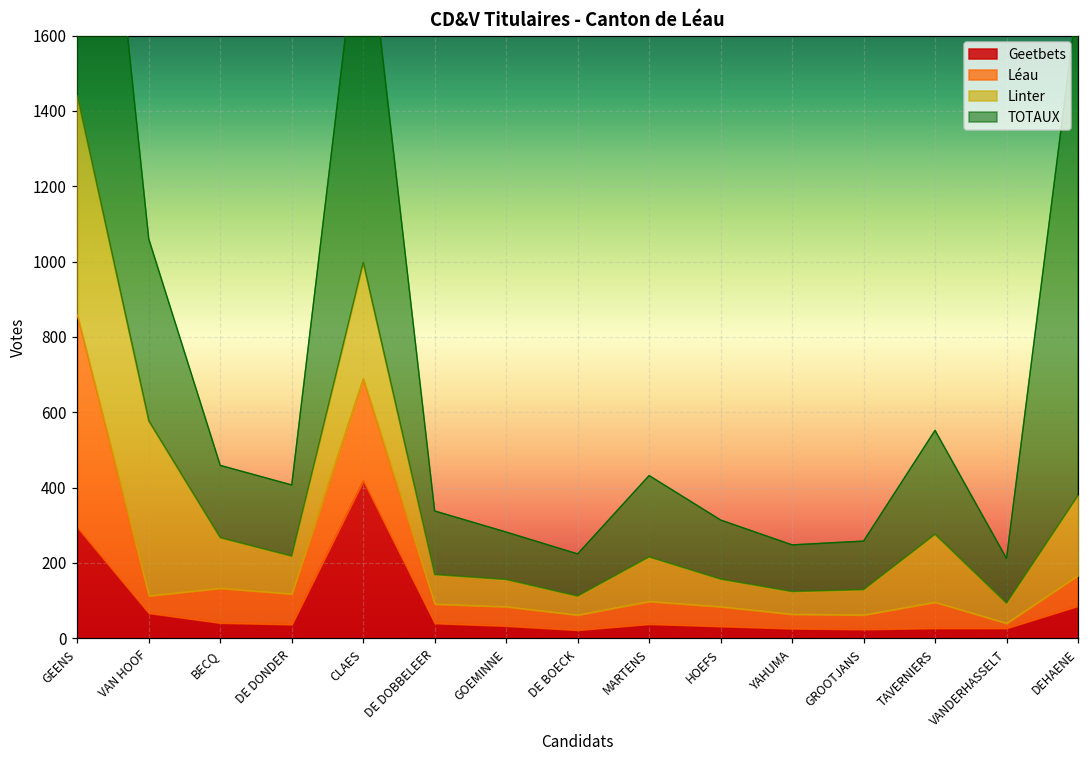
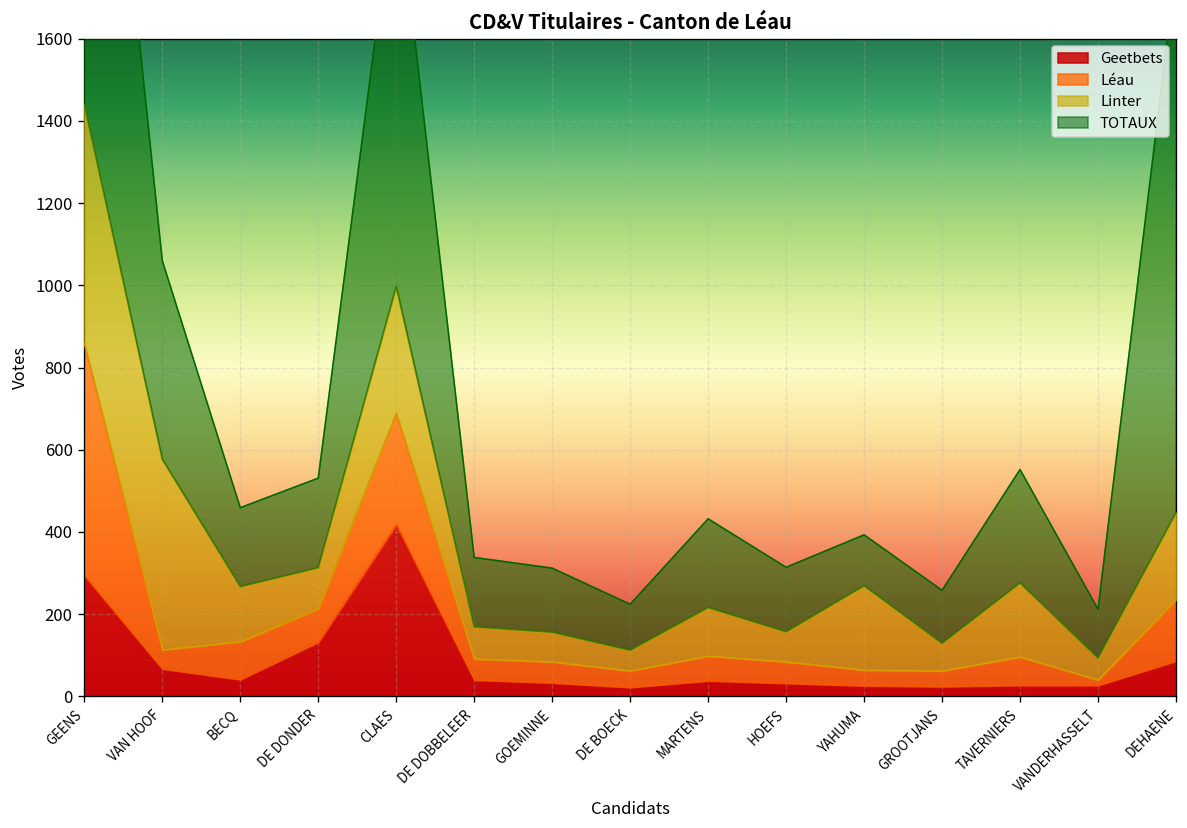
  {
    "Geetbets": {
      "GEENS": 290,
      "VAN HOOF": 70,
      "BECQ": 40,
-     "DE DONDER": 40,
+     "DE DONDER": 130,
      "CLAES": 420,
      "DE DOBBELEER": 40,
      "GOEMINNE": 30,
      "DE BOECK": 20,
      "MARTENS": 40,
      "HOEFS": 30,
      "YAHUMA": 30,
      "GROOTJANS": 20,
      "TAVERNIERS": 30,
      "VANDERHASSELT": 30,
      "DEHAENE": 90
    },
    "Léau": {
      "GEENS": 560,
      "VAN HOOF": 50,
      "BECQ": 90,
      "DE DONDER": 80,
      "CLAES": 270,
      "DE DOBBELEER": 50,
      "GOEMINNE": 50,
      "DE BOECK": 40,
      "MARTENS": 60,
      "HOEFS": 50,
      "YAHUMA": 40,
      "GROOTJANS": 40,
      "TAVERNIERS": 70,
      "VANDERHASSELT": 10,
-     "DEHAENE": 80
+     "DEHAENE": 150
    },
    "Linter": {
      "GEENS": 580,
      "VAN HOOF": 460,
      "BECQ": 130,
      "DE DONDER": 100,
      "CLAES": 310,
      "DE DOBBELEER": 80,
      "GOEMINNE": 70,
      "DE BOECK": 50,
      "MARTENS": 120,
      "HOEFS": 70,
-     "YAHUMA": 60,
+     "YAHUMA": 210,
      "GROOTJANS": 70,
      "TAVERNIERS": 180,
      "VANDERHASSELT": 50,
      "DEHAENE": 210
    },
    "TOTAUX": {
      "VAN HOOF": 480,
      "BECQ": 190,
-     "DE DONDER": 190,
+     "DE DONDER": 220,
      "DE DOBBELEER": 170,
-     "GOEMINNE": 130,
+     "GOEMINNE": 160,
      "DE BOECK": 110,
      "MARTENS": 220,
      "HOEFS": 160,
      "YAHUMA": 120,
      "GROOTJANS": 130,
      "TAVERNIERS": 280,
      "VANDERHASSELT": 120
    }
  }
